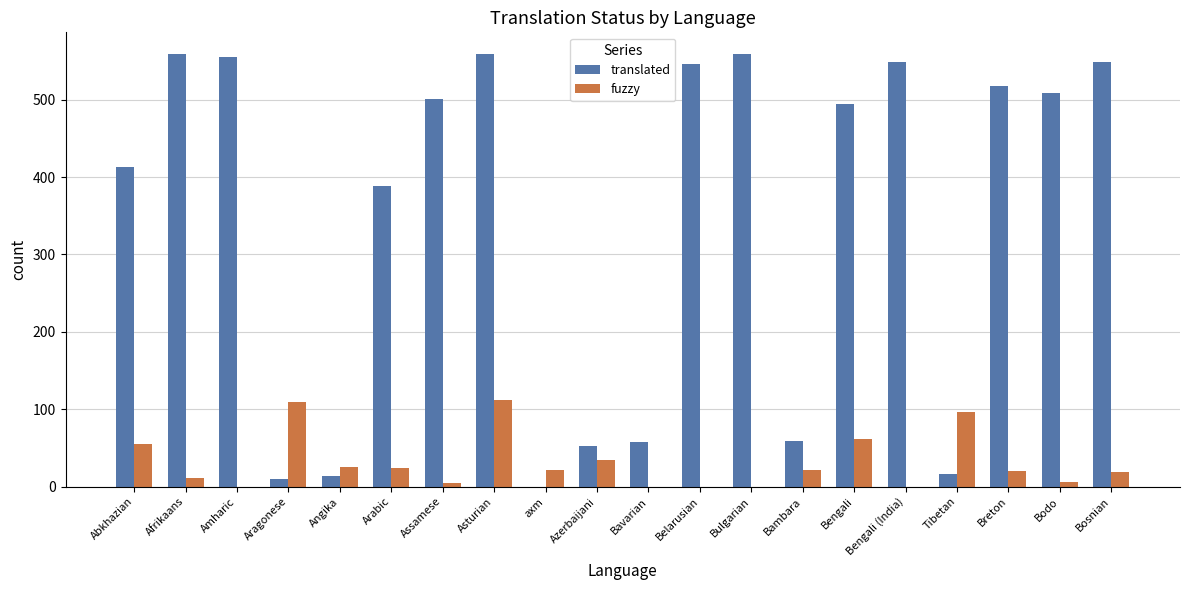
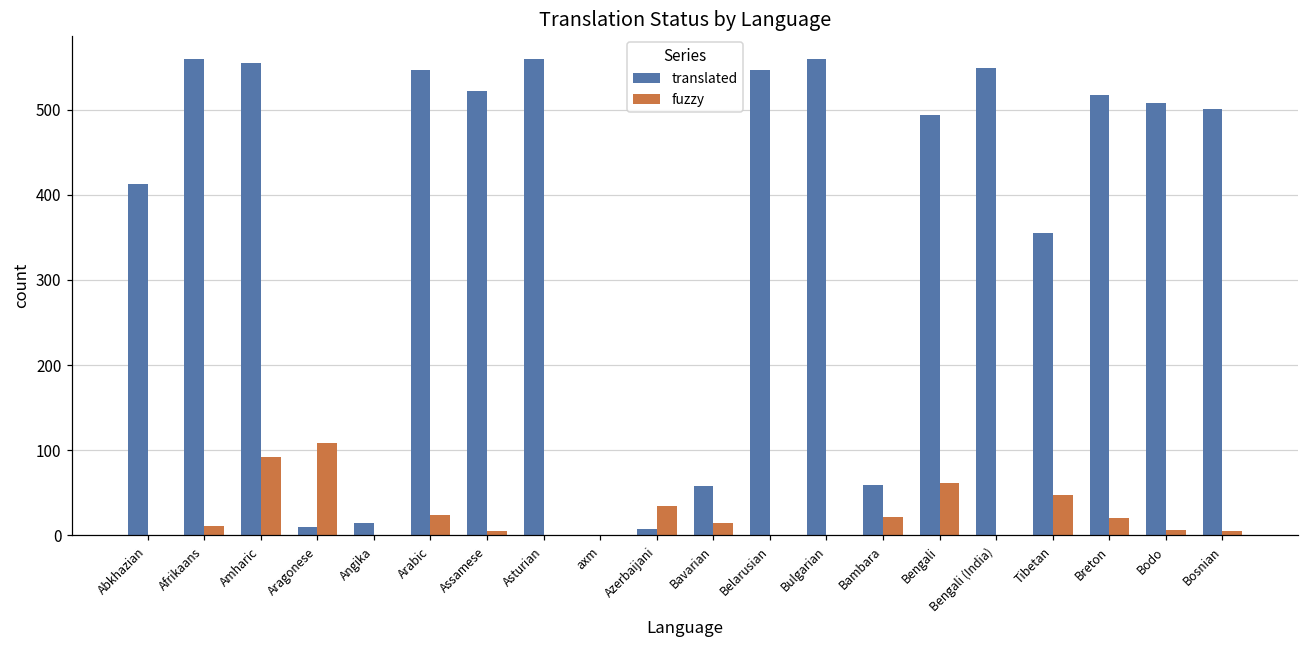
  {
    "translated": {
      "Abkhazian": 410,
      "Afrikaans": 560,
      "Amharic": 560,
      "Aragonese": 10,
      "Angika": 10,
-     "Arabic": 390,
-     "Assamese": 500,
+     "Arabic": 550,
+     "Assamese": 520,
      "Asturian": 560,
      "axm": 0,
-     "Azerbaijani": 50,
+     "Azerbaijani": 10,
      "Bavarian": 60,
      "Belarusian": 550,
      "Bulgarian": 560,
      "Bambara": 60,
      "Bengali": 490,
      "Bengali (India)": 550,
-     "Tibetan": 20,
+     "Tibetan": 360,
      "Breton": 520,
      "Bodo": 510,
-     "Bosnian": 550
+     "Bosnian": 500
    },
    "fuzzy": {
-     "Abkhazian": 60,
+     "Abkhazian": 0,
      "Afrikaans": 10,
-     "Amharic": 0,
+     "Amharic": 90,
      "Aragonese": 110,
-     "Angika": 30,
+     "Angika": 0,
      "Arabic": 20,
      "Assamese": 10,
-     "Asturian": 110,
-     "axm": 20,
+     "Asturian": 0,
+     "axm": 0,
      "Azerbaijani": 40,
-     "Bavarian": 0,
+     "Bavarian": 20,
      "Belarusian": 0,
      "Bulgarian": 0,
      "Bambara": 20,
      "Bengali": 60,
      "Bengali (India)": 0,
-     "Tibetan": 100,
+     "Tibetan": 50,
      "Breton": 20,
      "Bodo": 10,
-     "Bosnian": 20
+     "Bosnian": 10
    }
  }
